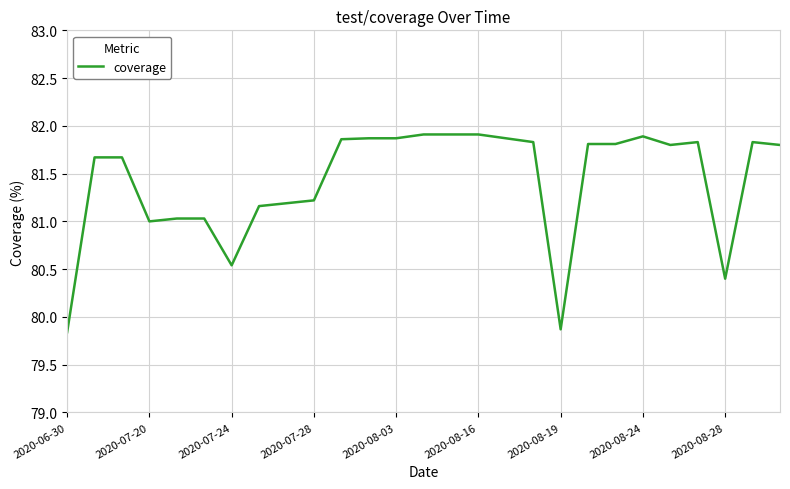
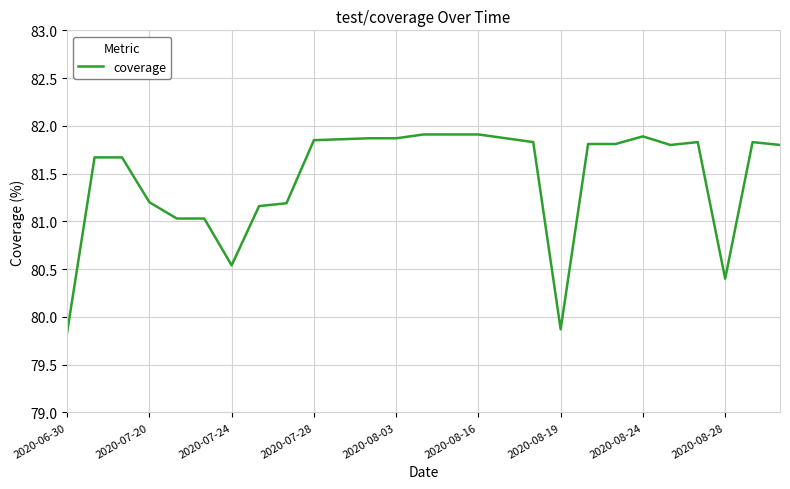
  {
    "2020-06-30": 79.8,
-   "2020-07-20": 81.0,
+   "2020-07-20": 81.2,
    "2020-07-24": 80.5,
-   "2020-07-28": 81.2,
+   "2020-07-28": 81.9,
    "2020-08-03": 81.9,
    "2020-08-16": 81.9,
    "2020-08-19": 79.9,
    "2020-08-24": 81.9,
    "2020-08-28": 80.4
  }
